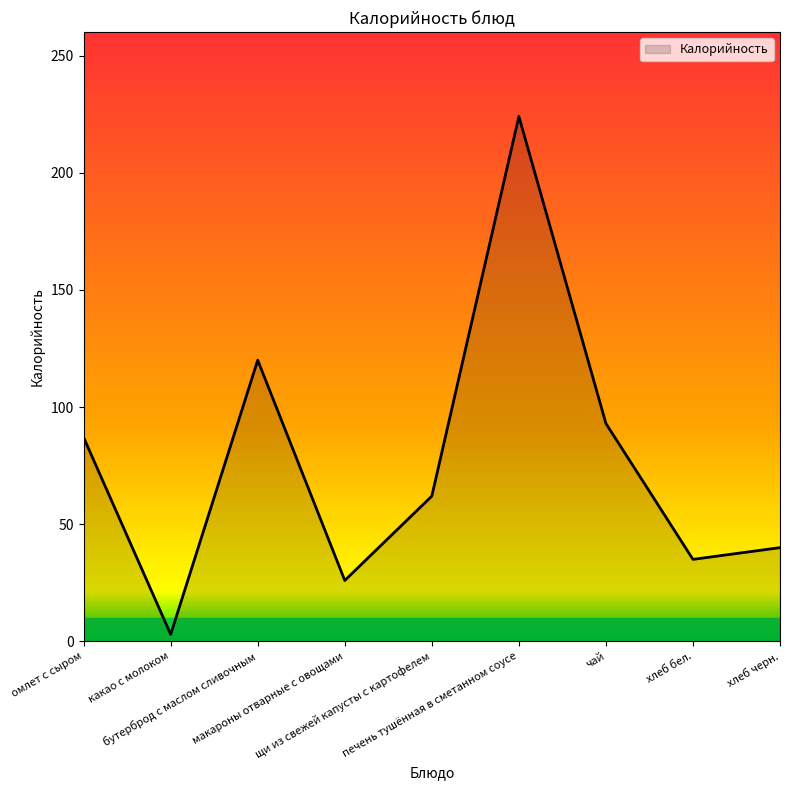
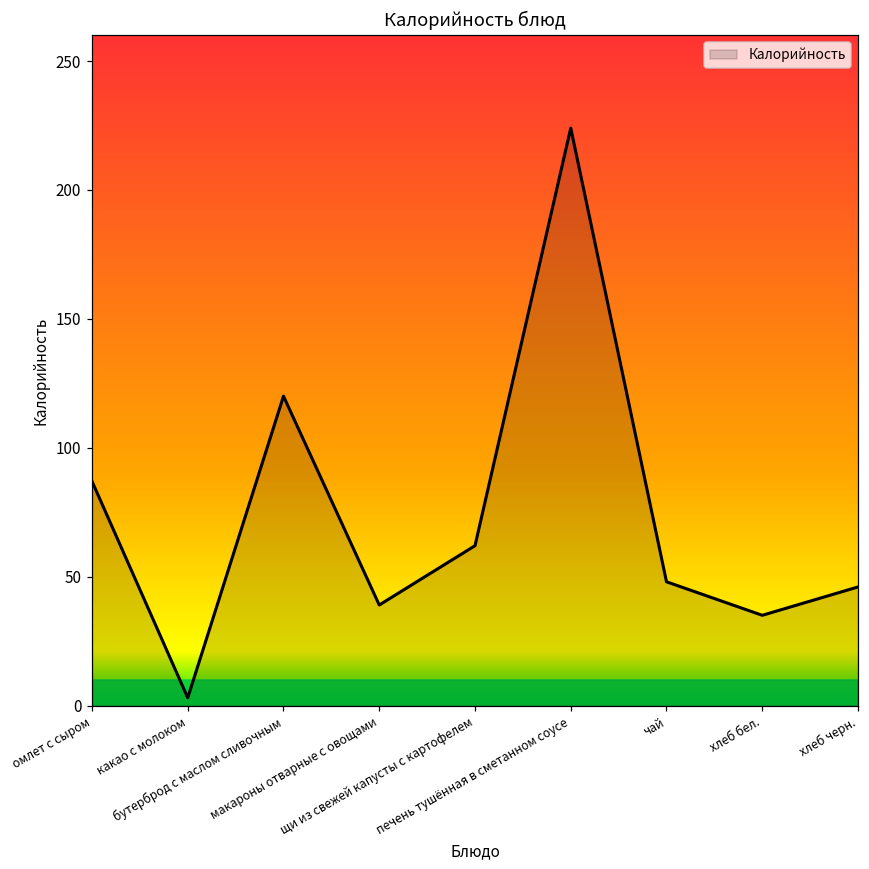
  {
    "омлет с сыром": 87,
    "бутерброд с маслом сливочным": 120,
-   "макароны отварные с овощами": 26,
+   "макароны отварные с овощами": 39,
    "щи из свежей капусты с картофелем": 62,
    "печень тушённая в сметанном соусе": 224,
-   "чай": 93,
+   "чай": 48,
    "хлеб бел.": 35,
-   "хлеб черн.": 40
+   "хлеб черн.": 46
  }
